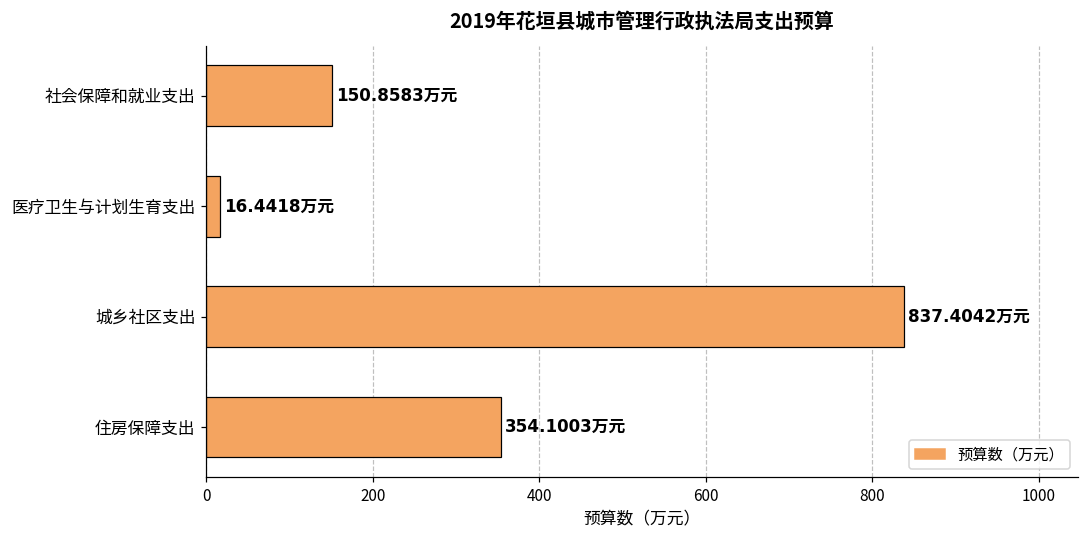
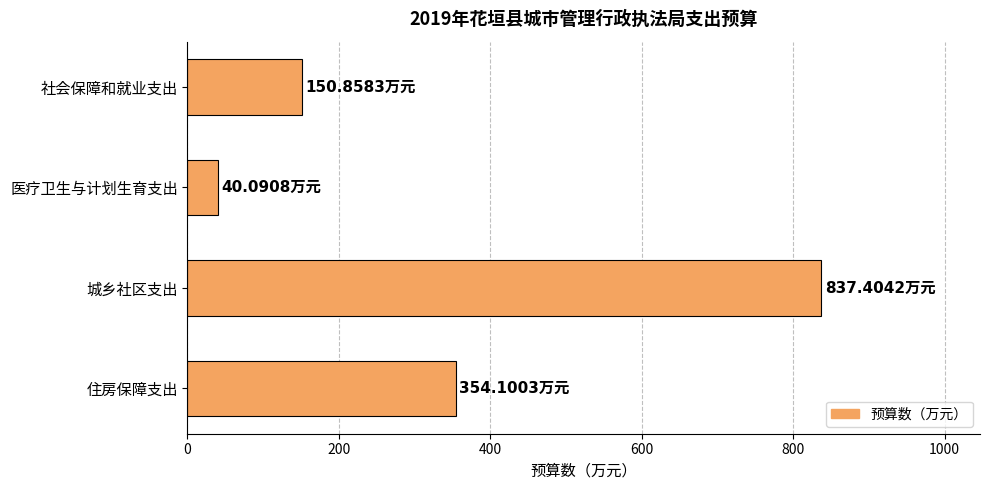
  {
    "社会保障和就业支出": 150.8583,
-   "医疗卫生与计划生育支出": 16.4418,
+   "医疗卫生与计划生育支出": 40.0908,
    "城乡社区支出": 837.4042,
    "住房保障支出": 354.1003
  }
